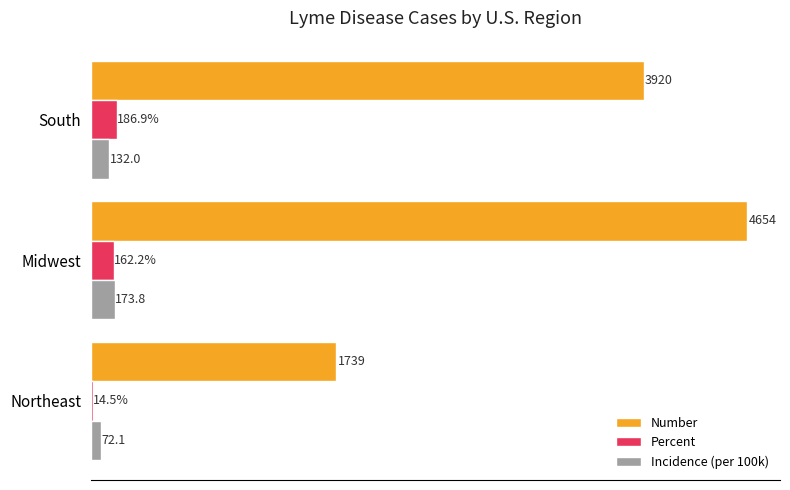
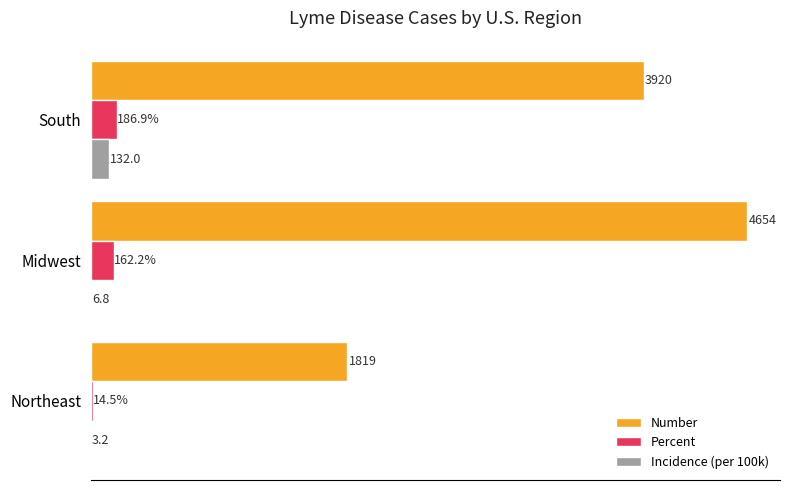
  {
    "Number": {
      "South": "3920",
      "Midwest": "4654",
-     "Northeast": "1739"
+     "Northeast": "1819"
    },
    "Percent": {
      "South": "186.9%",
      "Midwest": "162.2%",
      "Northeast": "14.5%"
    },
    "Incidence (per 100k)": {
      "South": "132.0",
-     "Midwest": "173.8",
-     "Northeast": "72.1"
+     "Midwest": "6.8",
+     "Northeast": "3.2"
    }
  }
